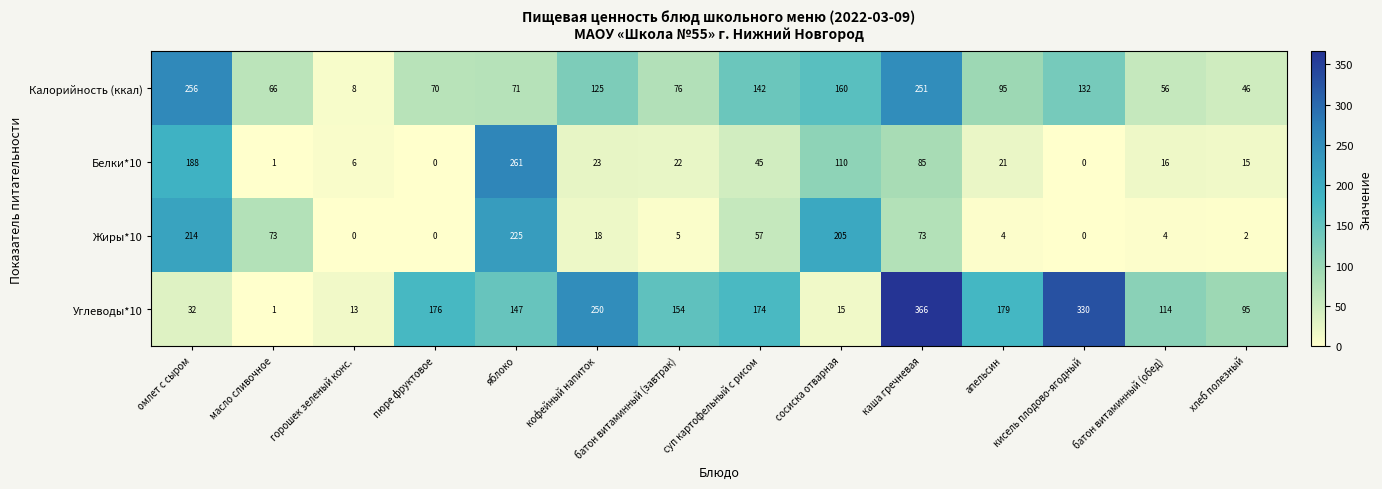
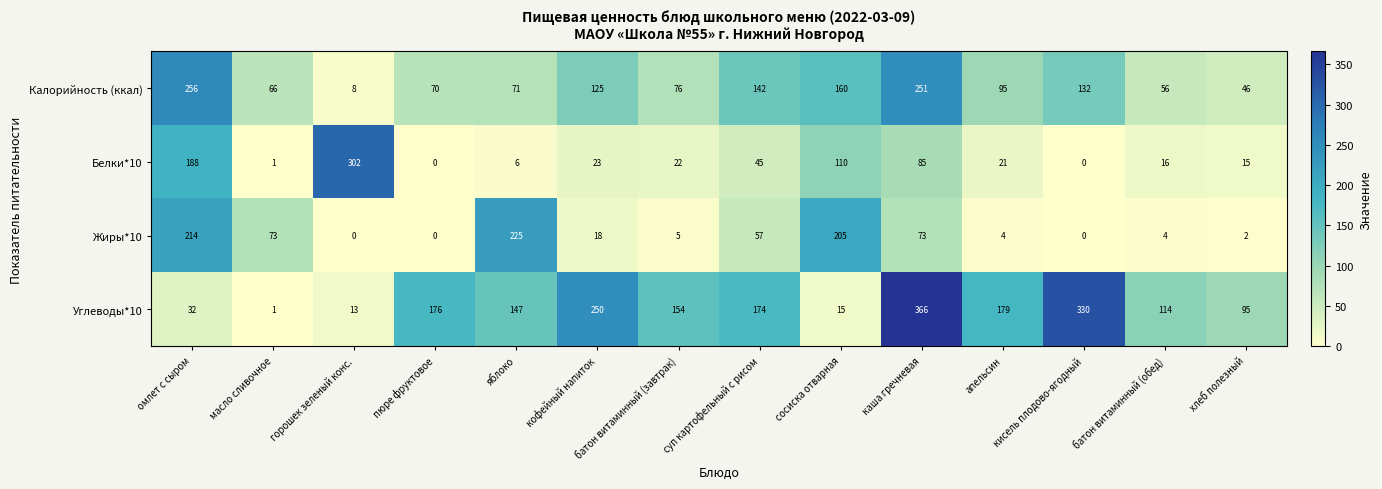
  {
    "Калорийность (ккал)": {
      "омлет с сыром": 256,
      "масло сливочное": 66,
      "горошек зеленый конс.": 8,
      "пюре фруктовое": 70,
      "яблоко": 71,
      "кофейный напиток": 125,
      "батон витаминный (завтрак)": 76,
      "суп картофельный с рисом": 142,
      "сосиска отварная": 160,
      "каша гречневая": 251,
      "апельсин": 95,
      "кисель плодово-ягодный": 132,
      "батон витаминный (обед)": 56,
      "хлеб полезный": 46
    },
    "Белки*10": {
      "омлет с сыром": 188,
      "масло сливочное": 1,
-     "горошек зеленый конс.": 6,
+     "горошек зеленый конс.": 302,
      "пюре фруктовое": 0,
-     "яблоко": 261,
+     "яблоко": 6,
      "кофейный напиток": 23,
      "батон витаминный (завтрак)": 22,
      "суп картофельный с рисом": 45,
      "сосиска отварная": 110,
      "каша гречневая": 85,
      "апельсин": 21,
      "кисель плодово-ягодный": 0,
      "батон витаминный (обед)": 16,
      "хлеб полезный": 15
    },
    "Жиры*10": {
      "омлет с сыром": 214,
      "масло сливочное": 73,
      "горошек зеленый конс.": 0,
      "пюре фруктовое": 0,
      "яблоко": 225,
      "кофейный напиток": 18,
      "батон витаминный (завтрак)": 5,
      "суп картофельный с рисом": 57,
      "сосиска отварная": 205,
      "каша гречневая": 73,
      "апельсин": 4,
      "кисель плодово-ягодный": 0,
      "батон витаминный (обед)": 4,
      "хлеб полезный": 2
    },
    "Углеводы*10": {
      "омлет с сыром": 32,
      "масло сливочное": 1,
      "горошек зеленый конс.": 13,
      "пюре фруктовое": 176,
      "яблоко": 147,
      "кофейный напиток": 250,
      "батон витаминный (завтрак)": 154,
      "суп картофельный с рисом": 174,
      "сосиска отварная": 15,
      "каша гречневая": 366,
      "апельсин": 179,
      "кисель плодово-ягодный": 330,
      "батон витаминный (обед)": 114,
      "хлеб полезный": 95
    }
  }
